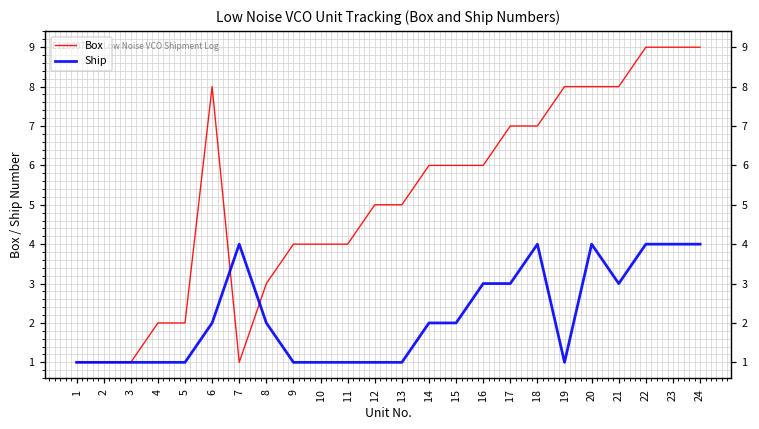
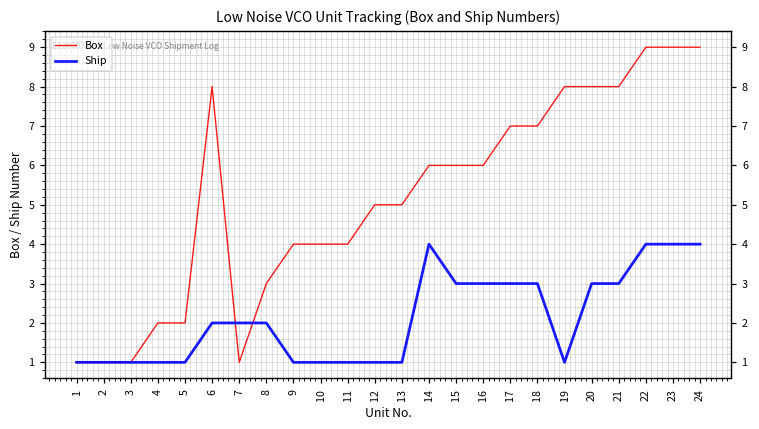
  {
    "Box": {
      "4": 2,
      "5": 2,
      "6": 8,
      "7": 1,
      "8": 3,
      "9": 4,
      "10": 4,
      "11": 4,
      "12": 5,
      "13": 5,
      "14": 6,
      "15": 6,
      "16": 6,
      "17": 7,
      "18": 7,
      "19": 8,
      "20": 8,
      "21": 8,
      "22": 9,
      "23": 9,
      "24": 9
    },
    "Ship": {
      "4": 1,
      "5": 1,
      "6": 2,
-     "7": 4,
+     "7": 2,
      "8": 2,
      "9": 1,
      "10": 1,
      "11": 1,
      "12": 1,
      "13": 1,
-     "14": 2,
-     "15": 2,
+     "14": 4,
+     "15": 3,
      "16": 3,
      "17": 3,
-     "18": 4,
+     "18": 3,
      "19": 1,
-     "20": 4,
+     "20": 3,
      "21": 3,
      "22": 4,
      "23": 4,
      "24": 4
    }
  }
